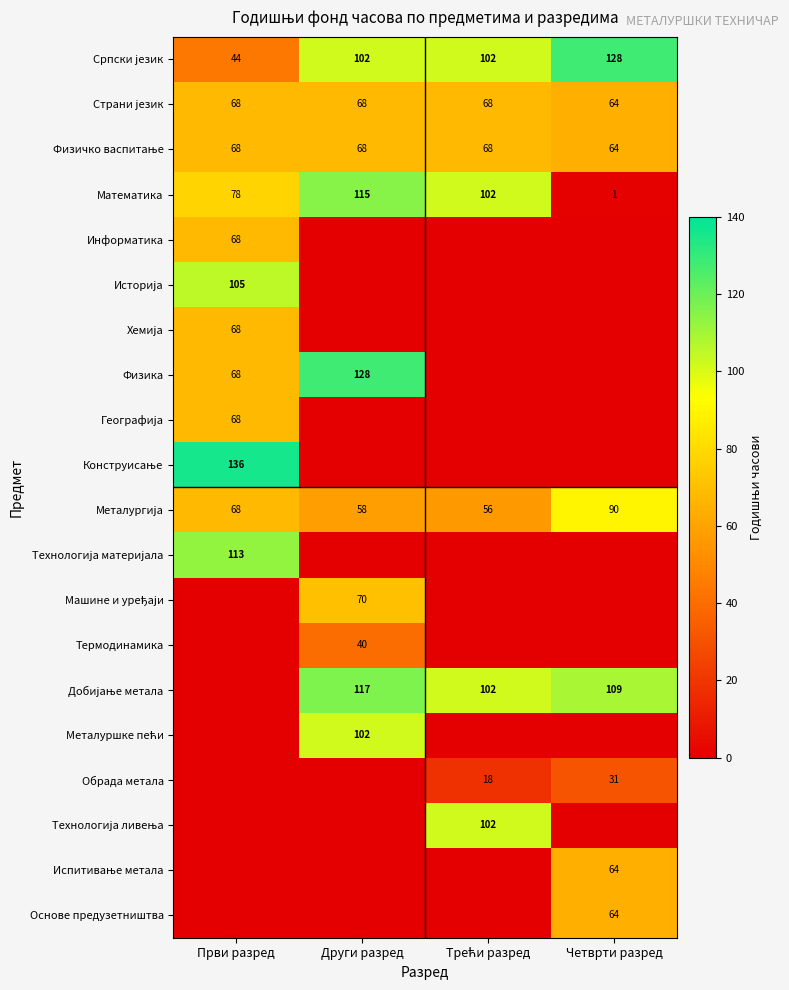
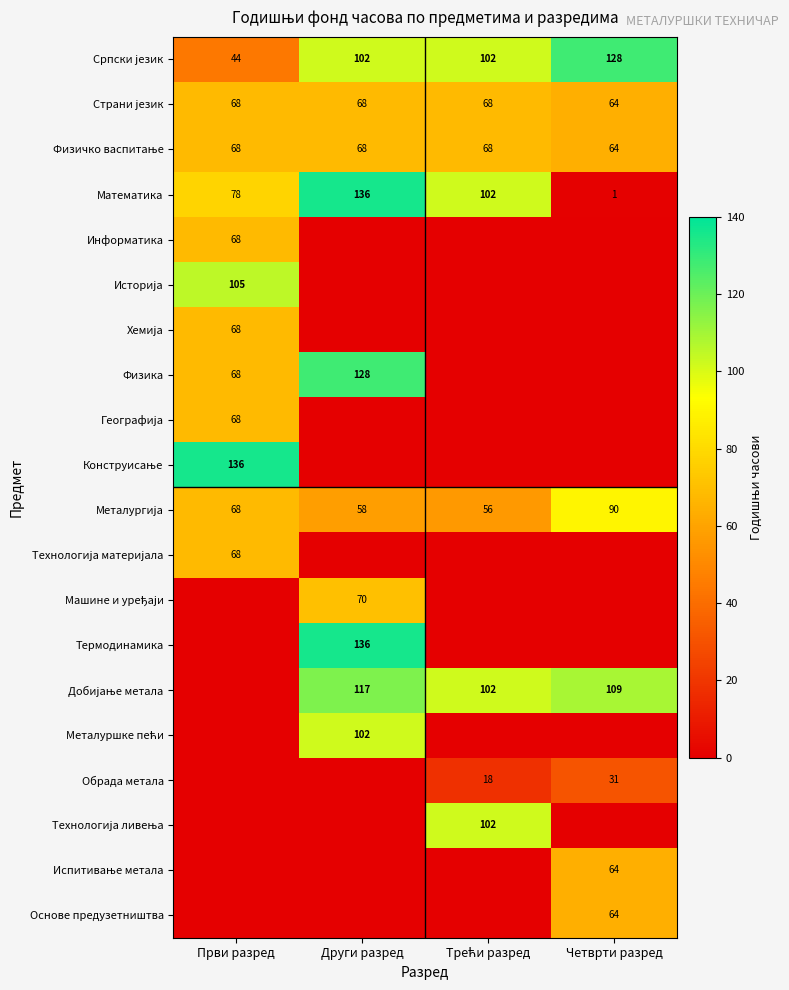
  {
    "Српски језик": {
      "Први разред": 44,
      "Други разред": 102,
      "Трећи разред": 102,
      "Четврти разред": 128
    },
    "Страни језик": {
      "Први разред": 68,
      "Други разред": 68,
      "Трећи разред": 68,
      "Четврти разред": 64
    },
    "Физичко васпитање": {
      "Први разред": 68,
      "Други разред": 68,
      "Трећи разред": 68,
      "Четврти разред": 64
    },
    "Математика": {
      "Први разред": 78,
-     "Други разред": 115,
+     "Други разред": 136,
      "Трећи разред": 102,
      "Четврти разред": 1
    },
    "Информатика": {
      "Први разред": 68
    },
    "Историја": {
      "Први разред": 105
    },
    "Хемија": {
      "Први разред": 68
    },
    "Физика": {
      "Први разред": 68,
      "Други разред": 128
    },
    "Географија": {
      "Први разред": 68
    },
    "Конструисање": {
      "Први разред": 136
    },
    "Металургија": {
      "Први разред": 68,
      "Други разред": 58,
      "Трећи разред": 56,
      "Четврти разред": 90
    },
    "Технологија материјала": {
-     "Први разред": 113
+     "Први разред": 68
    },
    "Машине и уређаји": {
      "Други разред": 70
    },
    "Термодинамика": {
-     "Други разред": 40
+     "Други разред": 136
    },
    "Добијање метала": {
      "Други разред": 117,
      "Трећи разред": 102,
      "Четврти разред": 109
    },
    "Металуршке пећи": {
      "Други разред": 102
    },
    "Обрада метала": {
      "Трећи разред": 18,
      "Четврти разред": 31
    },
    "Технологија ливења": {
      "Трећи разред": 102
    },
    "Испитивање метала": {
      "Четврти разред": 64
    },
    "Основе предузетништва": {
      "Четврти разред": 64
    }
  }
